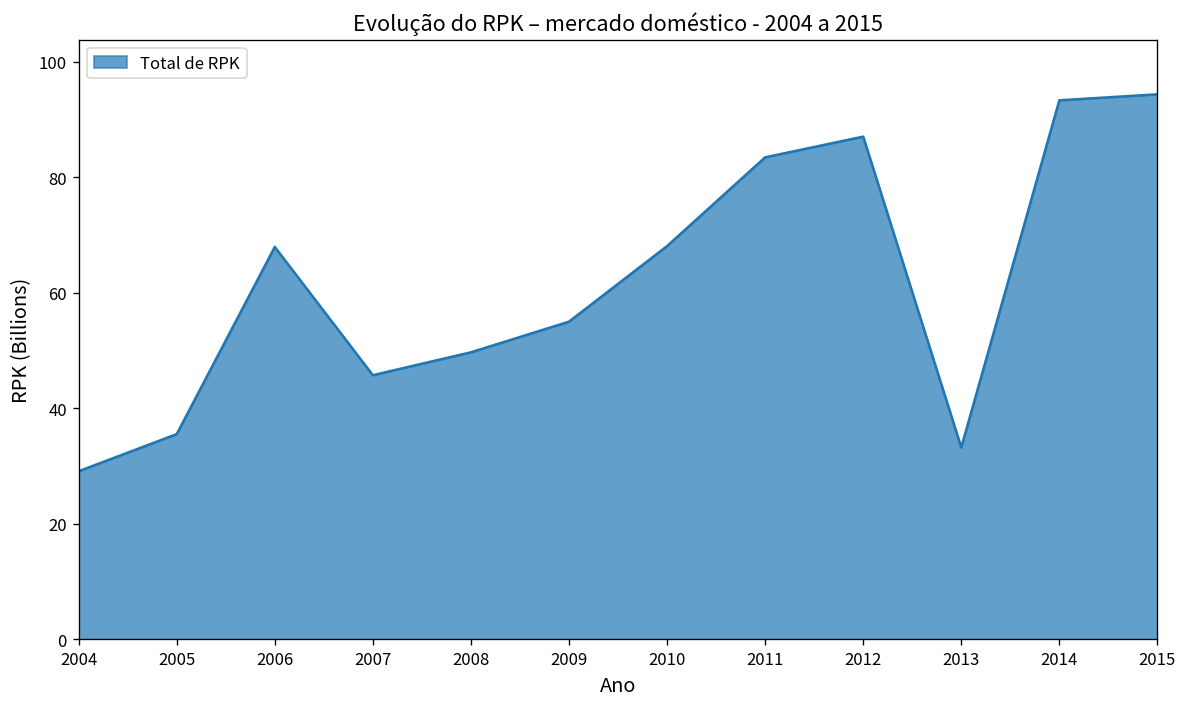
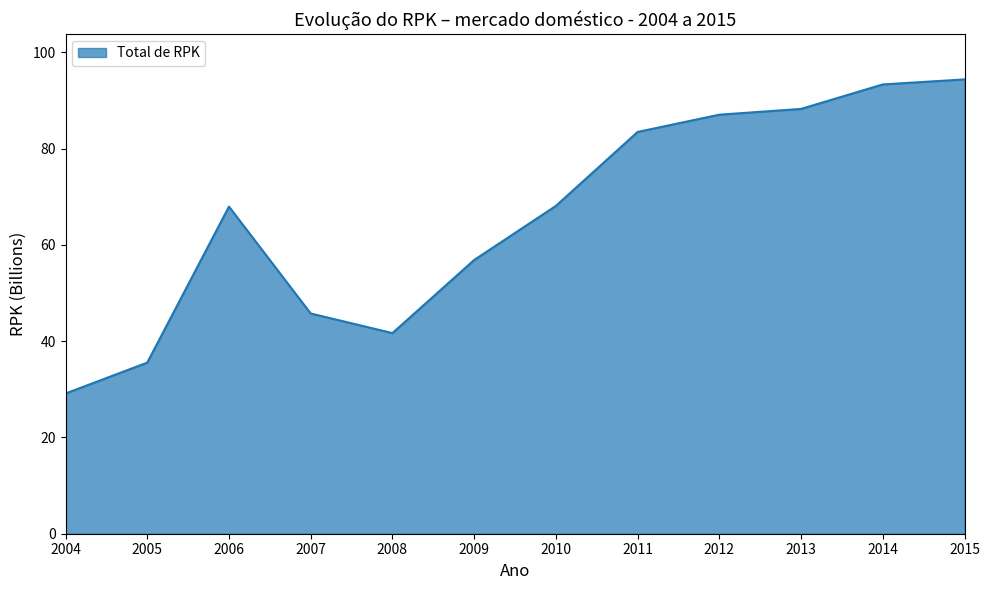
  {
    "2004": 29,
    "2005": 36,
    "2006": 68,
    "2007": 46,
-   "2008": 50,
-   "2009": 55,
+   "2008": 42,
+   "2009": 57,
    "2010": 68,
    "2011": 83,
    "2012": 87,
-   "2013": 33,
+   "2013": 88,
    "2014": 93,
    "2015": 94
  }
